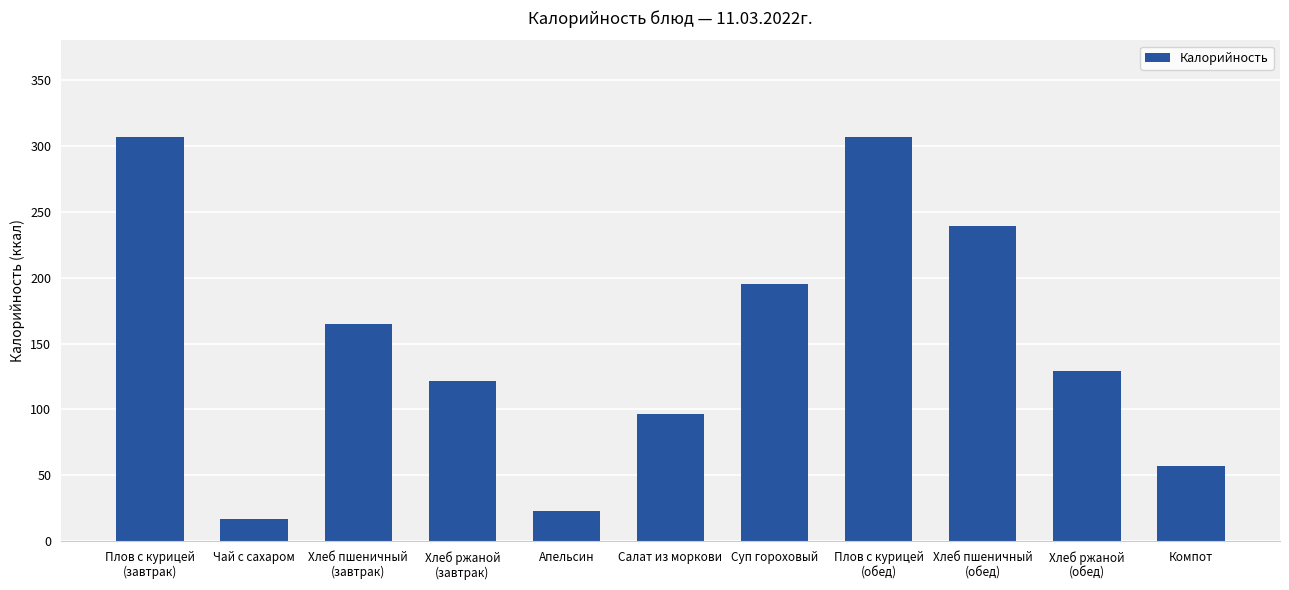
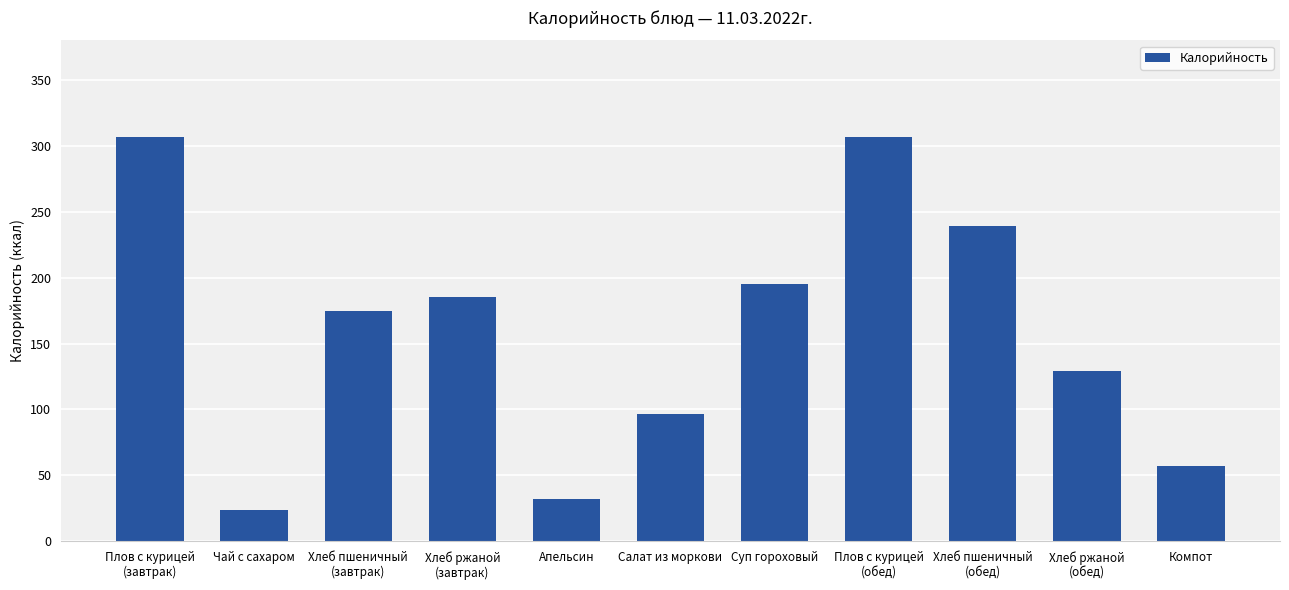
  {
    "Плов с курицей (завтрак)": 306,
-   "Чай с сахаром": 17,
-   "Хлеб пшеничный (завтрак)": 165,
-   "Хлеб ржаной (завтрак)": 122,
-   "Апельсин": 23,
+   "Чай с сахаром": 23,
+   "Хлеб пшеничный (завтрак)": 175,
+   "Хлеб ржаной (завтрак)": 185,
+   "Апельсин": 32,
    "Салат из моркови": 97,
    "Суп гороховый": 195,
    "Плов с курицей (обед)": 306,
    "Хлеб пшеничный (обед)": 239,
    "Хлеб ржаной (обед)": 129,
    "Компот": 57
  }
